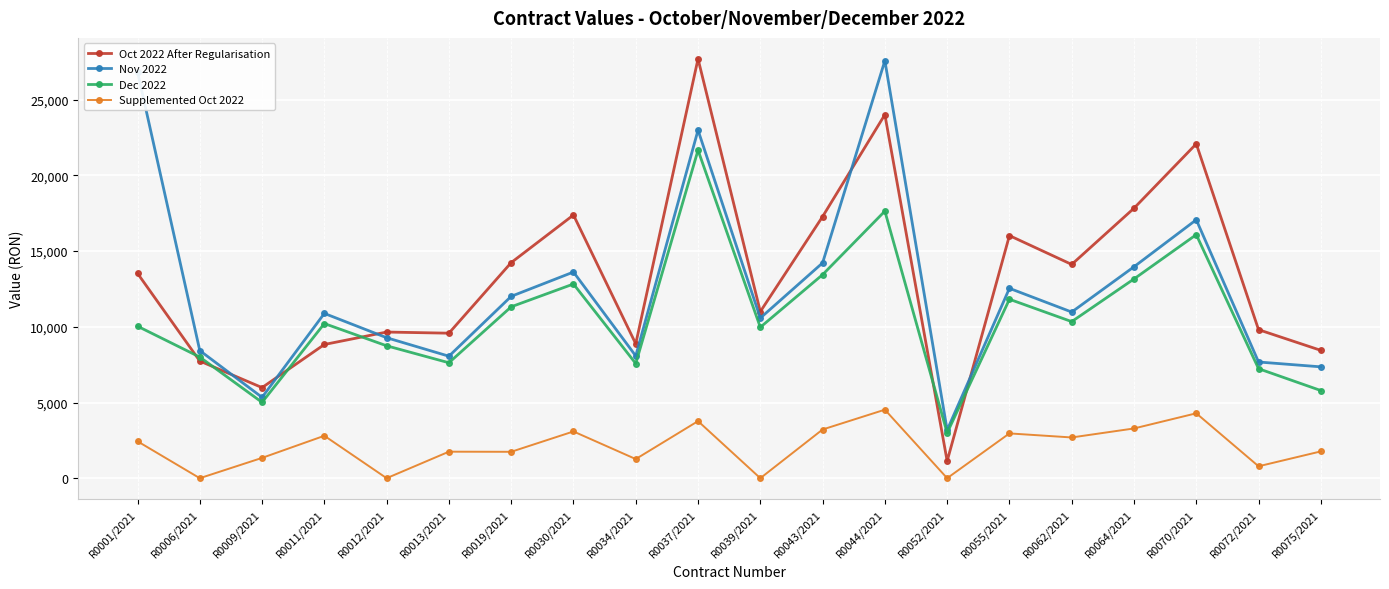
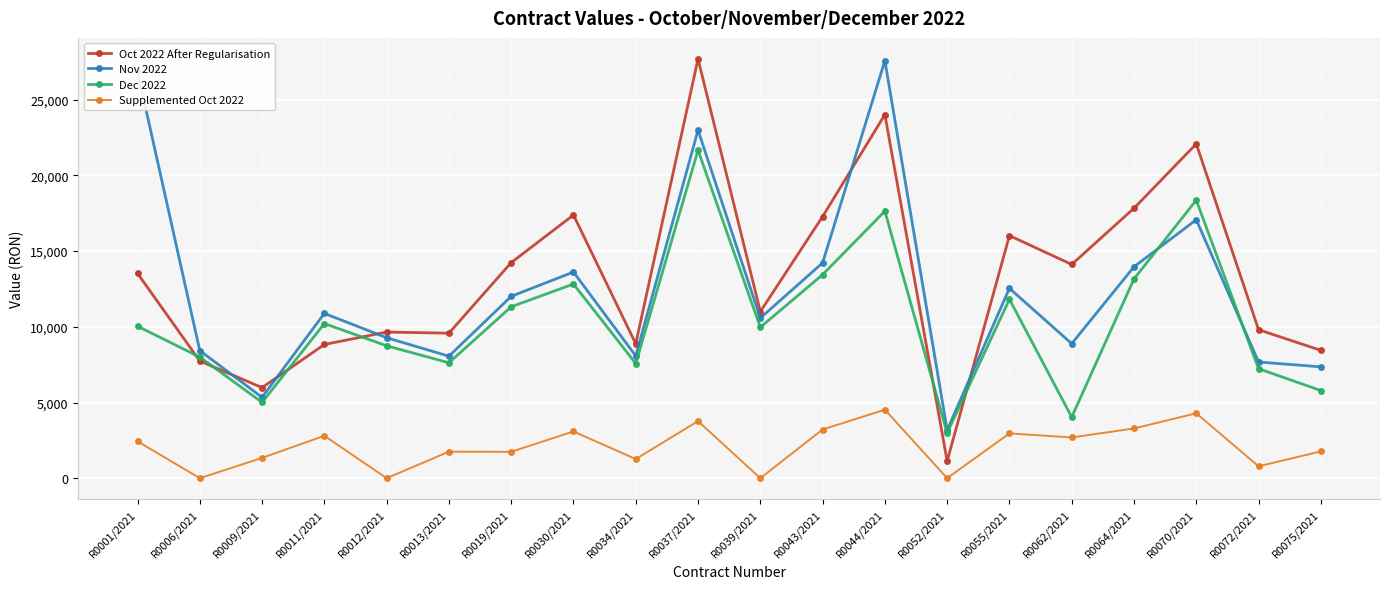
  {
    "Oct 2022 After Regularisation": {
      "R0001/2021": "13,500",
      "R0006/2021": "7,700",
      "R0009/2021": "6,000",
      "R0011/2021": "8,800",
      "R0012/2021": "9,700",
      "R0013/2021": "9,600",
      "R0019/2021": "14,200",
      "R0030/2021": "17,400",
      "R0034/2021": "8,900",
      "R0037/2021": "27,700",
      "R0039/2021": "11,000",
      "R0043/2021": "17,300",
      "R0044/2021": "24,000",
      "R0052/2021": "1,100",
      "R0055/2021": "16,000",
      "R0062/2021": "14,100",
      "R0064/2021": "17,800",
      "R0070/2021": "22,100",
      "R0072/2021": "9,800",
      "R0075/2021": "8,400"
    },
    "Nov 2022": {
      "R0006/2021": "8,400",
      "R0009/2021": "5,300",
      "R0011/2021": "10,900",
      "R0012/2021": "9,300",
      "R0013/2021": "8,100",
      "R0019/2021": "12,000",
      "R0030/2021": "13,600",
      "R0034/2021": "8,100",
      "R0037/2021": "23,000",
      "R0039/2021": "10,600",
      "R0043/2021": "14,200",
      "R0044/2021": "27,600",
      "R0052/2021": "3,200",
      "R0055/2021": "12,500",
-     "R0062/2021": "11,000",
+     "R0062/2021": "8,900",
      "R0064/2021": "14,000",
      "R0070/2021": "17,100",
      "R0072/2021": "7,700",
      "R0075/2021": "7,400"
    },
    "Dec 2022": {
      "R0001/2021": "10,000",
      "R0006/2021": "8,000",
      "R0009/2021": "5,000",
      "R0011/2021": "10,200",
      "R0012/2021": "8,700",
      "R0013/2021": "7,600",
      "R0019/2021": "11,300",
      "R0030/2021": "12,800",
      "R0034/2021": "7,600",
      "R0037/2021": "21,700",
      "R0039/2021": "10,000",
      "R0043/2021": "13,400",
      "R0044/2021": "17,600",
      "R0052/2021": "3,000",
      "R0055/2021": "11,800",
-     "R0062/2021": "10,300",
+     "R0062/2021": "4,000",
      "R0064/2021": "13,200",
-     "R0070/2021": "16,100",
+     "R0070/2021": "18,400",
      "R0072/2021": "7,200",
      "R0075/2021": "5,800"
    },
    "Supplemented Oct 2022": {
      "R0001/2021": "2,400",
      "R0006/2021": "0",
      "R0009/2021": "1,300",
      "R0011/2021": "2,800",
      "R0012/2021": "0",
      "R0013/2021": "1,800",
      "R0019/2021": "1,700",
      "R0030/2021": "3,100",
      "R0034/2021": "1,300",
      "R0037/2021": "3,800",
      "R0039/2021": "0",
      "R0043/2021": "3,200",
      "R0044/2021": "4,500",
      "R0052/2021": "0",
      "R0055/2021": "3,000",
      "R0062/2021": "2,700",
      "R0064/2021": "3,300",
      "R0070/2021": "4,300",
      "R0072/2021": "800",
      "R0075/2021": "1,800"
    }
  }
